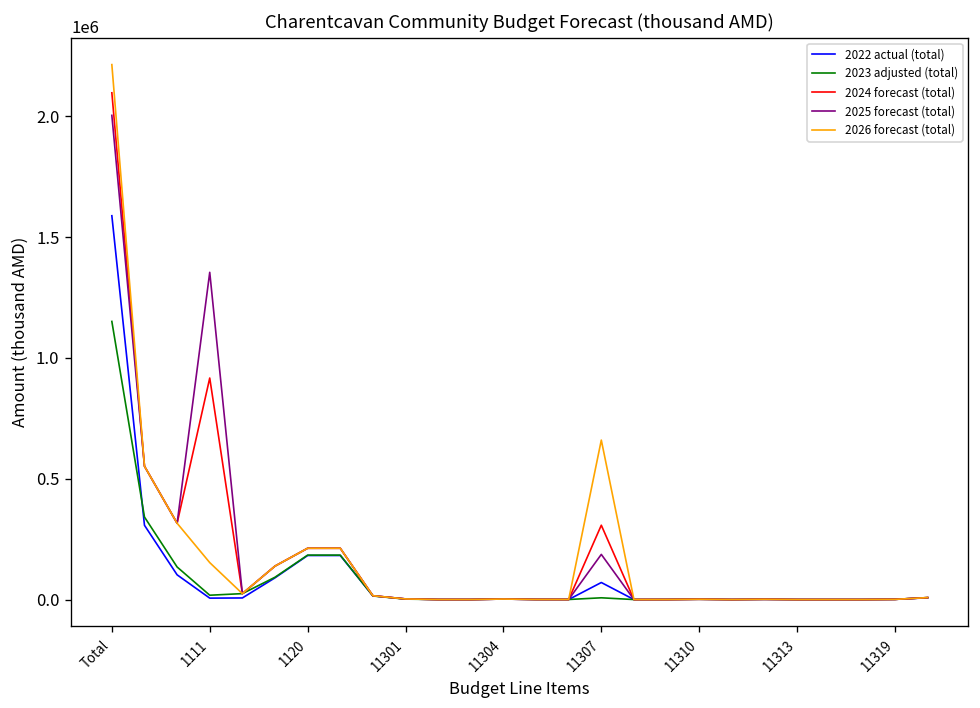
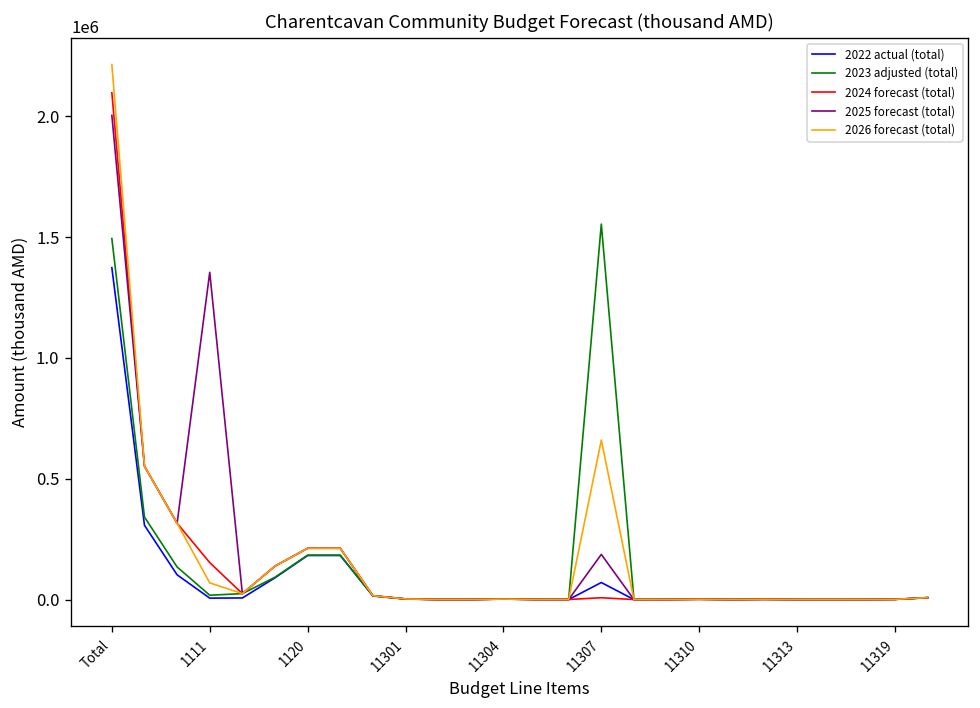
  {
    "2022 actual (total)": {
-     "Total": 1590000,
+     "Total": 1370000,
      "11307": 70000
    },
    "2023 adjusted (total)": {
-     "Total": 1150000,
-     "11307": 10000
+     "Total": 1490000,
+     "11307": 1550000
    },
    "2024 forecast (total)": {
      "Total": 2100000,
-     "1111": 920000,
-     "11307": 310000
+     "1111": 150000,
+     "11307": 10000
    },
    "2025 forecast (total)": {
      "Total": 2000000,
      "1111": 1350000,
      "11307": 190000
    },
    "2026 forecast (total)": {
      "Total": 2210000,
-     "1111": 150000,
+     "1111": 70000,
      "11307": 660000
    }
  }
